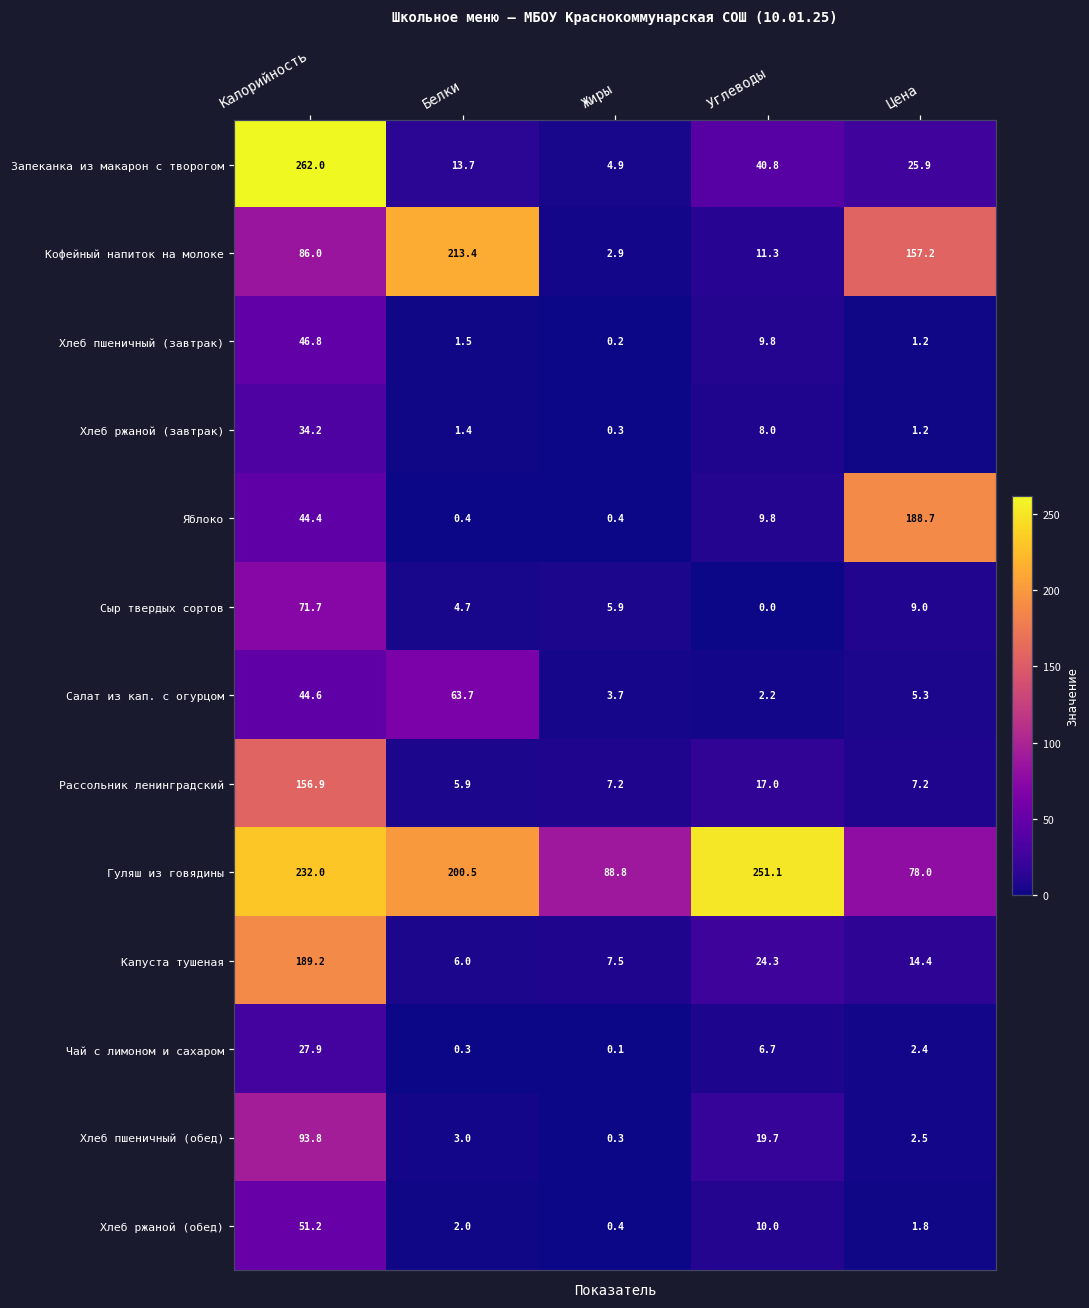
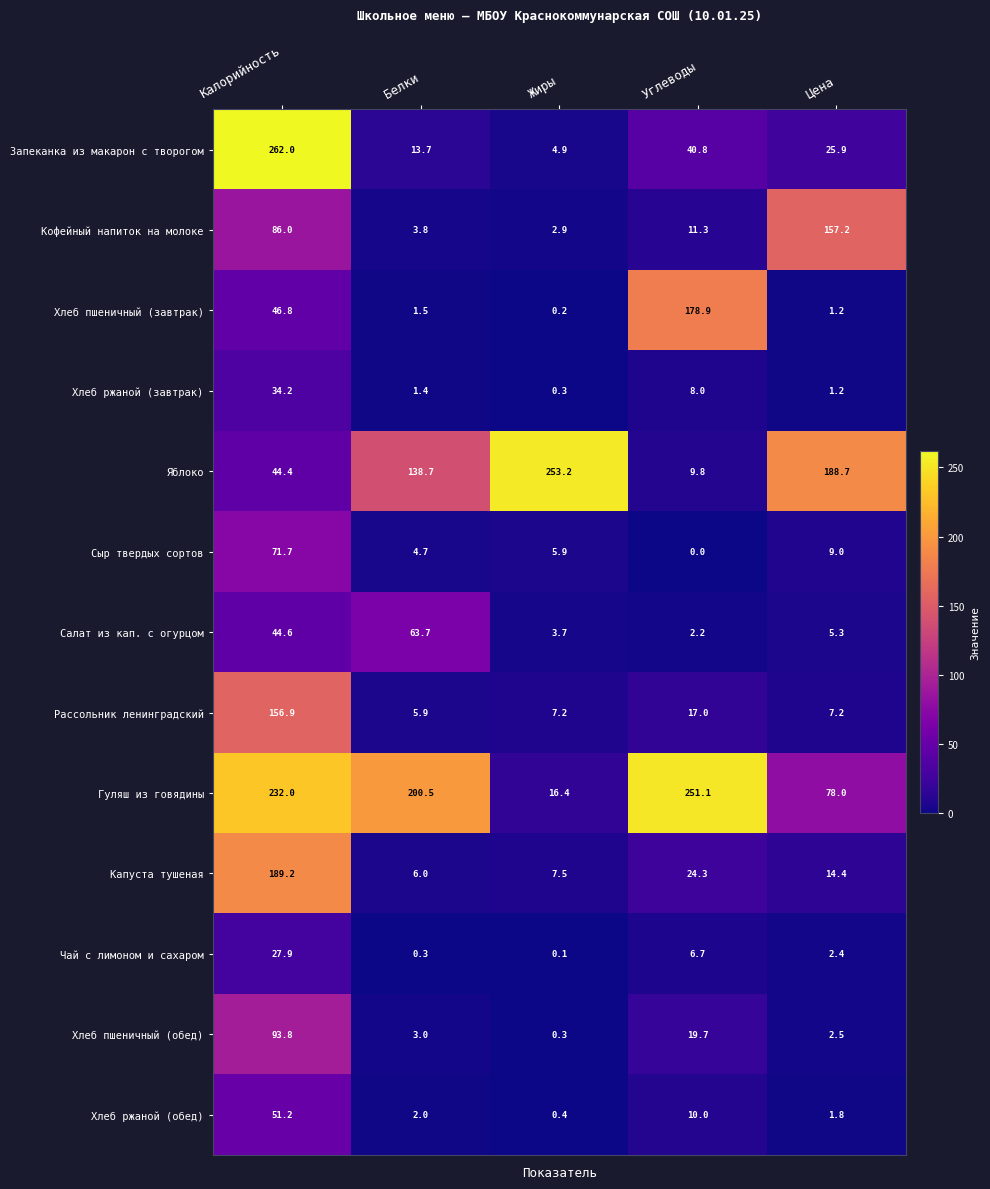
  {
    "Запеканка из макарон с творогом": {
      "Калорийность": 262.0,
      "Белки": 13.7,
      "Жиры": 4.9,
      "Углеводы": 40.8,
      "Цена": 25.9
    },
    "Кофейный напиток на молоке": {
      "Калорийность": 86.0,
-     "Белки": 213.4,
+     "Белки": 3.8,
      "Жиры": 2.9,
      "Углеводы": 11.3,
      "Цена": 157.2
    },
    "Хлеб пшеничный (завтрак)": {
      "Калорийность": 46.8,
      "Белки": 1.5,
      "Жиры": 0.2,
-     "Углеводы": 9.8,
+     "Углеводы": 178.9,
      "Цена": 1.2
    },
    "Хлеб ржаной (завтрак)": {
      "Калорийность": 34.2,
      "Белки": 1.4,
      "Жиры": 0.3,
      "Углеводы": 8.0,
      "Цена": 1.2
    },
    "Яблоко": {
      "Калорийность": 44.4,
-     "Белки": 0.4,
-     "Жиры": 0.4,
+     "Белки": 138.7,
+     "Жиры": 253.2,
      "Углеводы": 9.8,
      "Цена": 188.7
    },
    "Сыр твердых сортов": {
      "Калорийность": 71.7,
      "Белки": 4.7,
      "Жиры": 5.9,
      "Углеводы": 0.0,
      "Цена": 9.0
    },
    "Салат из кап. с огурцом": {
      "Калорийность": 44.6,
      "Белки": 63.7,
      "Жиры": 3.7,
      "Углеводы": 2.2,
      "Цена": 5.3
    },
    "Рассольник ленинградский": {
      "Калорийность": 156.9,
      "Белки": 5.9,
      "Жиры": 7.2,
      "Углеводы": 17.0,
      "Цена": 7.2
    },
    "Гуляш из говядины": {
      "Калорийность": 232.0,
      "Белки": 200.5,
-     "Жиры": 88.8,
+     "Жиры": 16.4,
      "Углеводы": 251.1,
      "Цена": 78.0
    },
    "Капуста тушеная": {
      "Калорийность": 189.2,
      "Белки": 6.0,
      "Жиры": 7.5,
      "Углеводы": 24.3,
      "Цена": 14.4
    },
    "Чай с лимоном и сахаром": {
      "Калорийность": 27.9,
      "Белки": 0.3,
      "Жиры": 0.1,
      "Углеводы": 6.7,
      "Цена": 2.4
    },
    "Хлеб пшеничный (обед)": {
      "Калорийность": 93.8,
      "Белки": 3.0,
      "Жиры": 0.3,
      "Углеводы": 19.7,
      "Цена": 2.5
    },
    "Хлеб ржаной (обед)": {
      "Калорийность": 51.2,
      "Белки": 2.0,
      "Жиры": 0.4,
      "Углеводы": 10.0,
      "Цена": 1.8
    }
  }
